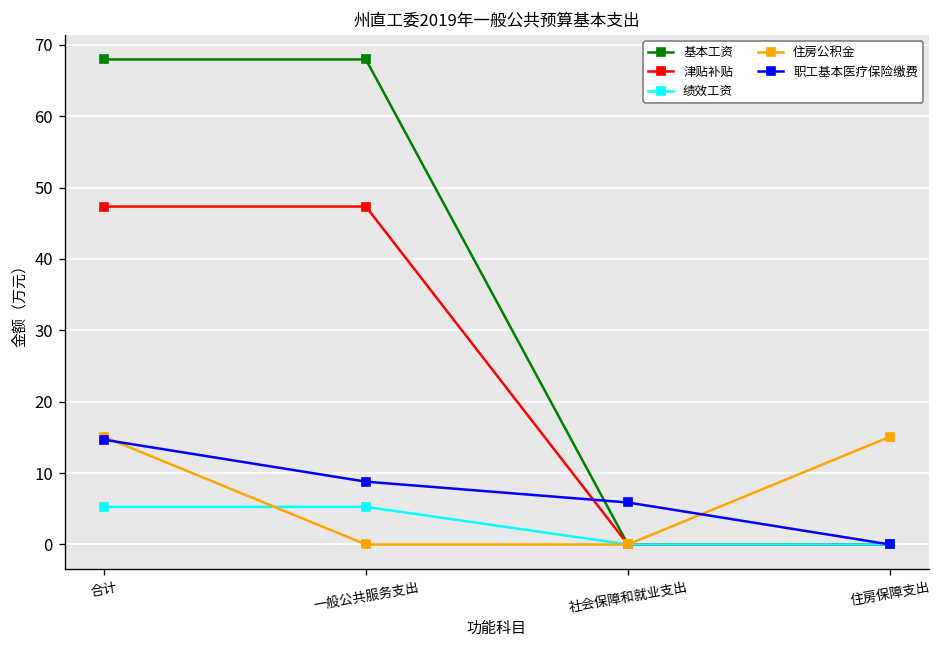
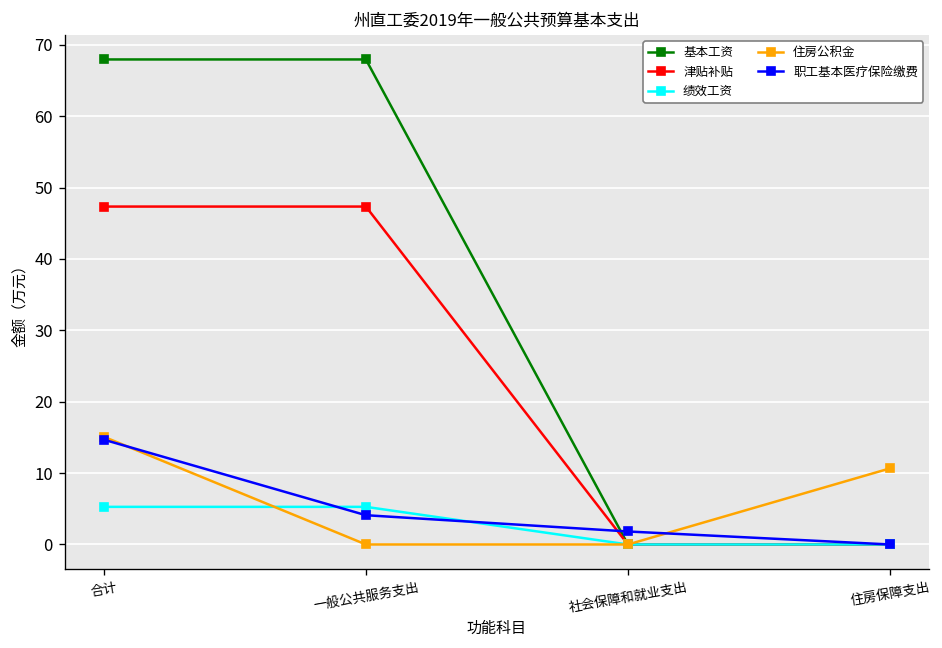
  {
    "基本工资": {
      "合计": 68,
      "一般公共服务支出": 68
    },
    "津贴补贴": {
      "合计": 47,
      "一般公共服务支出": 47
    },
    "绩效工资": {
      "合计": 5,
      "一般公共服务支出": 5
    },
    "住房公积金": {
      "一般公共服务支出": 0,
-     "住房保障支出": 15
+     "住房保障支出": 11
    },
    "职工基本医疗保险缴费": {
-     "一般公共服务支出": 9,
-     "社会保障和就业支出": 6
+     "一般公共服务支出": 4,
+     "社会保障和就业支出": 2
    }
  }
